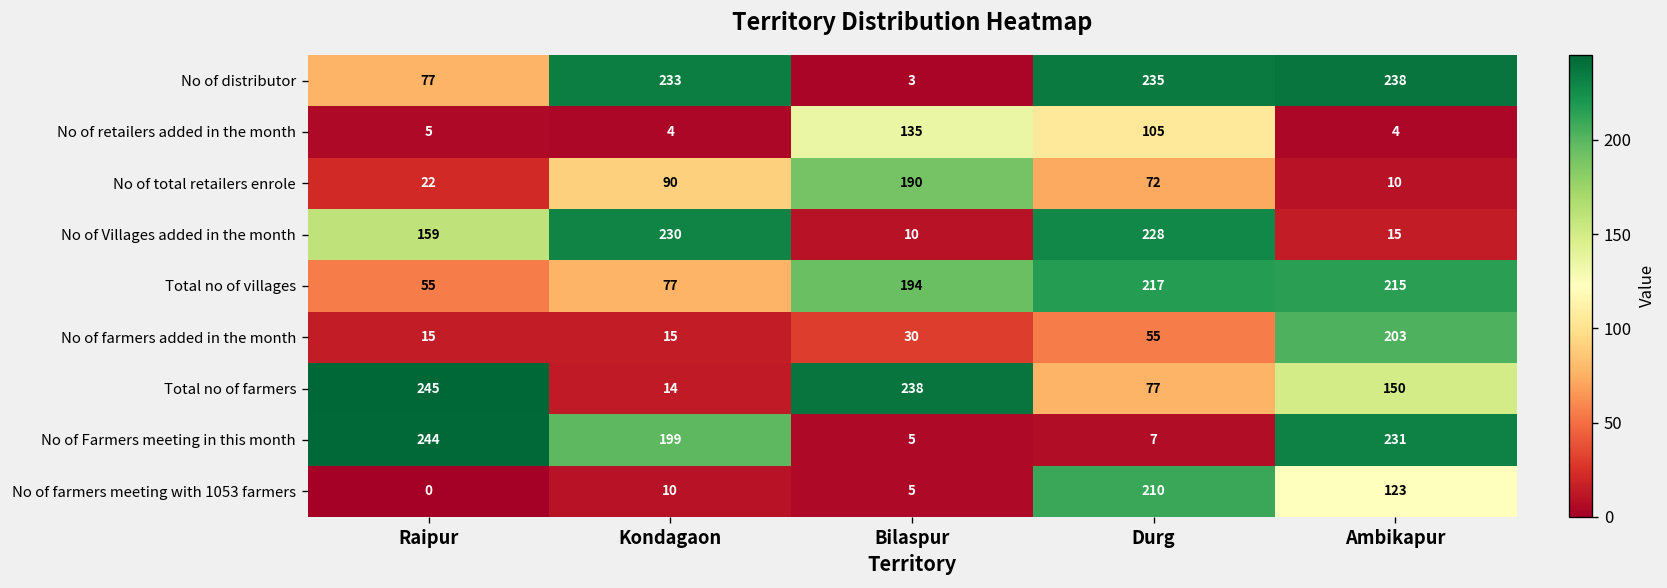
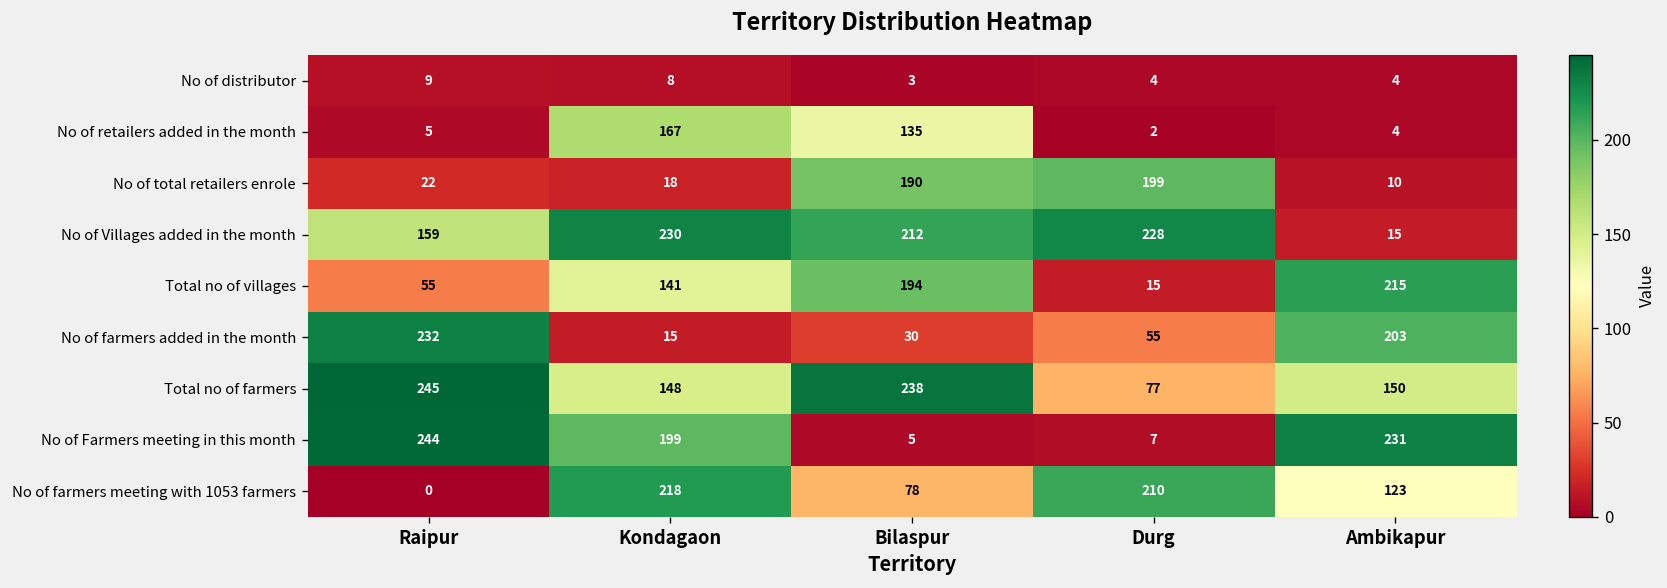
  {
    "No of distributor": {
-     "Raipur": 77,
-     "Kondagaon": 233,
+     "Raipur": 9,
+     "Kondagaon": 8,
      "Bilaspur": 3,
-     "Durg": 235,
-     "Ambikapur": 238
+     "Durg": 4,
+     "Ambikapur": 4
    },
    "No of retailers added in the month": {
      "Raipur": 5,
-     "Kondagaon": 4,
+     "Kondagaon": 167,
      "Bilaspur": 135,
-     "Durg": 105,
+     "Durg": 2,
      "Ambikapur": 4
    },
    "No of total retailers enrole": {
      "Raipur": 22,
-     "Kondagaon": 90,
+     "Kondagaon": 18,
      "Bilaspur": 190,
-     "Durg": 72,
+     "Durg": 199,
      "Ambikapur": 10
    },
    "No of Villages added in the month": {
      "Raipur": 159,
      "Kondagaon": 230,
-     "Bilaspur": 10,
+     "Bilaspur": 212,
      "Durg": 228,
      "Ambikapur": 15
    },
    "Total no of villages": {
      "Raipur": 55,
-     "Kondagaon": 77,
+     "Kondagaon": 141,
      "Bilaspur": 194,
-     "Durg": 217,
+     "Durg": 15,
      "Ambikapur": 215
    },
    "No of farmers added in the month": {
-     "Raipur": 15,
+     "Raipur": 232,
      "Kondagaon": 15,
      "Bilaspur": 30,
      "Durg": 55,
      "Ambikapur": 203
    },
    "Total no of farmers": {
      "Raipur": 245,
-     "Kondagaon": 14,
+     "Kondagaon": 148,
      "Bilaspur": 238,
      "Durg": 77,
      "Ambikapur": 150
    },
    "No of Farmers meeting in this month": {
      "Raipur": 244,
      "Kondagaon": 199,
      "Bilaspur": 5,
      "Durg": 7,
      "Ambikapur": 231
    },
    "No of farmers meeting with 1053 farmers": {
      "Raipur": 0,
-     "Kondagaon": 10,
-     "Bilaspur": 5,
+     "Kondagaon": 218,
+     "Bilaspur": 78,
      "Durg": 210,
      "Ambikapur": 123
    }
  }
